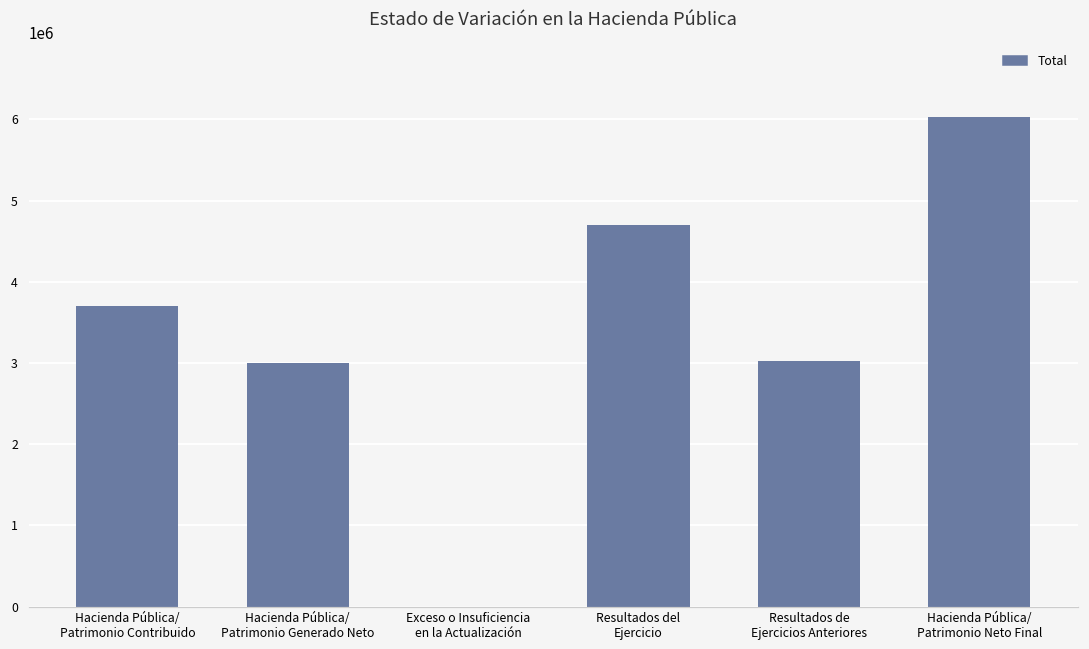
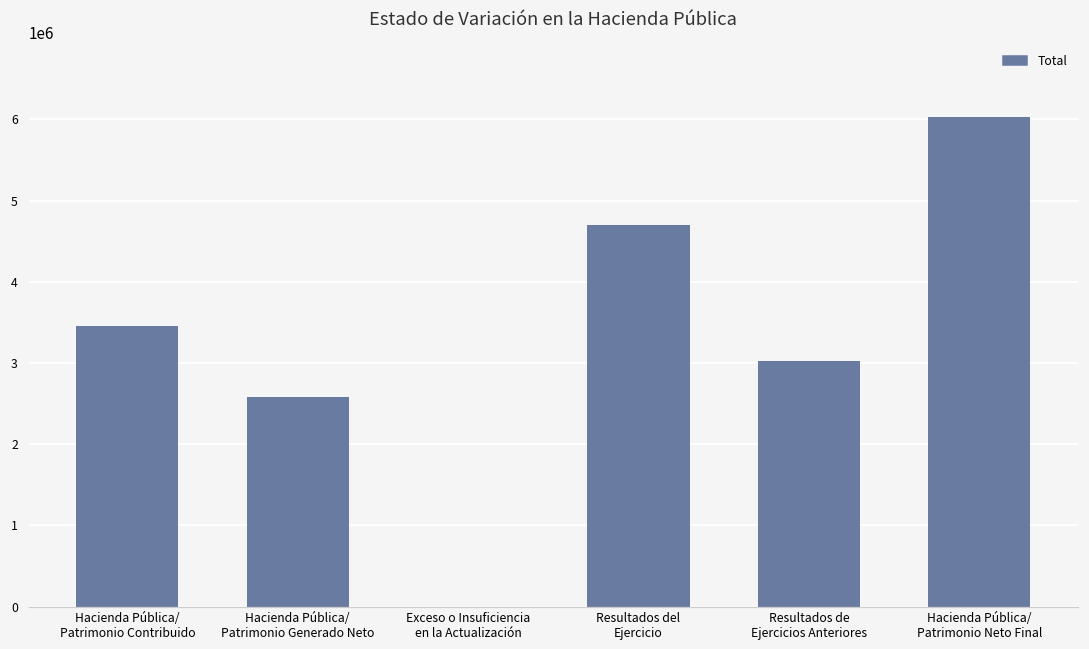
  {
-   "Hacienda Pública/ Patrimonio Contribuido": 3700000,
-   "Hacienda Pública/ Patrimonio Generado Neto": 3000000,
+   "Hacienda Pública/ Patrimonio Contribuido": 3500000,
+   "Hacienda Pública/ Patrimonio Generado Neto": 2600000,
    "Exceso o Insuficiencia en la Actualización": 0,
    "Resultados del Ejercicio": 4700000,
    "Resultados de Ejercicios Anteriores": 3000000,
    "Hacienda Pública/ Patrimonio Neto Final": 6000000
  }
